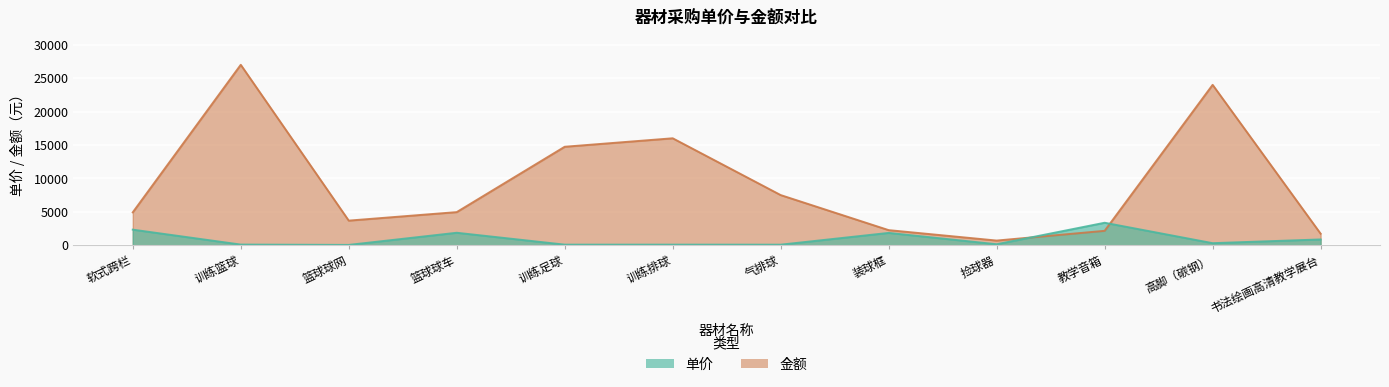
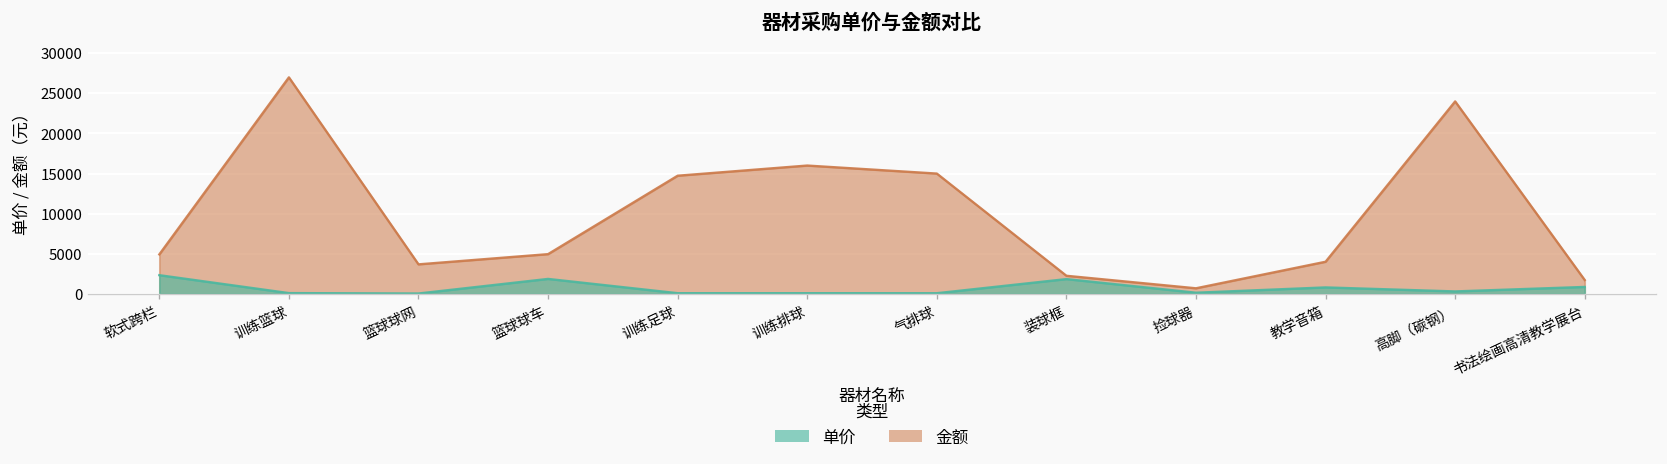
  {
    "金额": {
      "软式跨栏": 5000,
      "训练篮球": 27000,
      "篮球球网": 4000,
      "篮球球车": 5000,
      "训练足球": 15000,
      "训练排球": 16000,
-     "气排球": 7000,
+     "气排球": 15000,
      "装球框": 2000,
      "捡球器": 1000,
-     "教学音箱": 2000,
+     "教学音箱": 4000,
      "高脚（碳钢）": 24000,
      "书法绘画高清教学展台": 2000
    },
    "单价": {
      "软式跨栏": 2000,
      "训练篮球": 0,
      "篮球球网": 0,
      "篮球球车": 2000,
      "训练足球": 0,
      "训练排球": 0,
      "气排球": 0,
      "装球框": 2000,
      "捡球器": 0,
-     "教学音箱": 3000,
+     "教学音箱": 1000,
      "高脚（碳钢）": 0,
      "书法绘画高清教学展台": 1000
    }
  }
